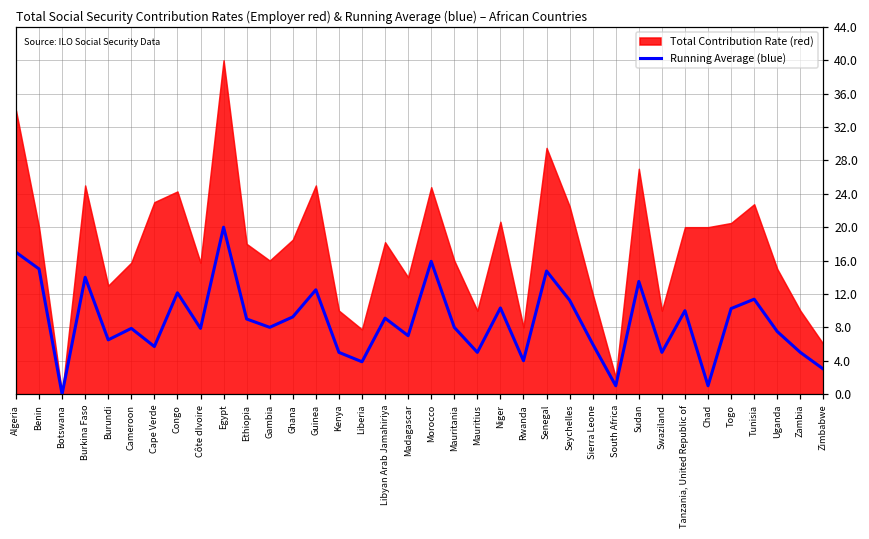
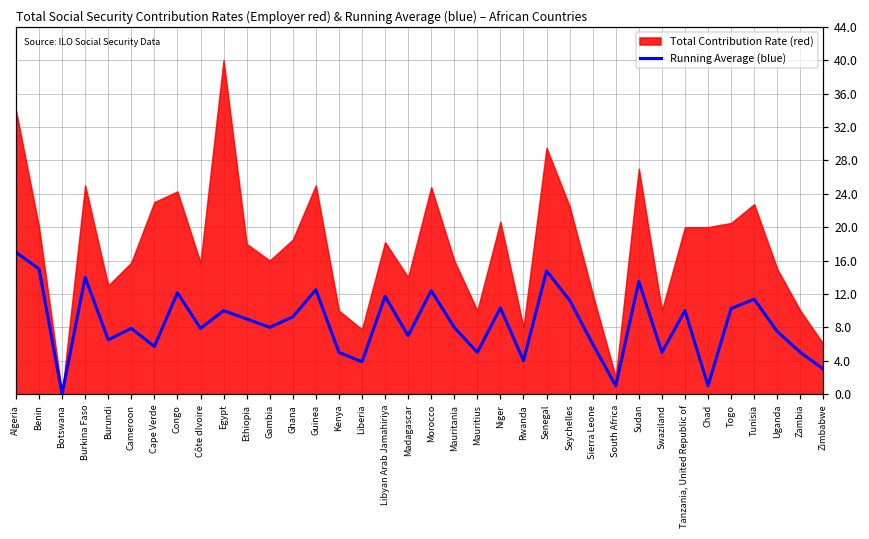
  {
    "Running Average (blue)": {
      "Algeria": 17,
      "Benin": 15,
      "Burkina Faso": 14,
      "Burundi": 7,
      "Cameroon": 8,
      "Cape Verde": 6,
      "Congo": 12,
      "Côte dIvoire": 8,
-     "Egypt": 20,
+     "Egypt": 10,
      "Ethiopia": 9,
      "Gambia": 8,
      "Ghana": 9,
      "Guinea": 13,
      "Kenya": 5,
      "Liberia": 4,
-     "Libyan Arab Jamahiriya": 9,
+     "Libyan Arab Jamahiriya": 12,
      "Madagascar": 7,
-     "Morocco": 16,
+     "Morocco": 12,
      "Mauritania": 8,
      "Mauritius": 5,
      "Niger": 10,
      "Rwanda": 4,
      "Senegal": 15,
      "Seychelles": 11,
      "Sierra Leone": 6,
      "South Africa": 1,
      "Sudan": 14,
      "Swaziland": 5,
      "Tanzania, United Republic of": 10,
      "Chad": 1,
      "Togo": 10,
      "Tunisia": 11,
      "Uganda": 8,
      "Zambia": 5,
      "Zimbabwe": 3
    },
    "Total Contribution Rate (red)": {
      "Algeria": 34,
      "Benin": 20,
      "Burkina Faso": 25,
      "Burundi": 13,
      "Cameroon": 16,
      "Cape Verde": 23,
      "Congo": 24,
      "Côte dIvoire": 16,
      "Egypt": 40,
      "Ethiopia": 18,
      "Gambia": 16,
      "Ghana": 19,
      "Guinea": 25,
      "Kenya": 10,
      "Liberia": 8,
      "Libyan Arab Jamahiriya": 18,
      "Madagascar": 14,
      "Morocco": 25,
      "Mauritania": 16,
      "Mauritius": 10,
      "Niger": 21,
      "Rwanda": 8,
      "Senegal": 30,
      "Seychelles": 23,
      "Sierra Leone": 12,
      "South Africa": 2,
      "Sudan": 27,
      "Swaziland": 10,
      "Tanzania, United Republic of": 20,
      "Chad": 20,
      "Togo": 21,
      "Tunisia": 23,
      "Uganda": 15,
      "Zambia": 10,
      "Zimbabwe": 6
    }
  }
